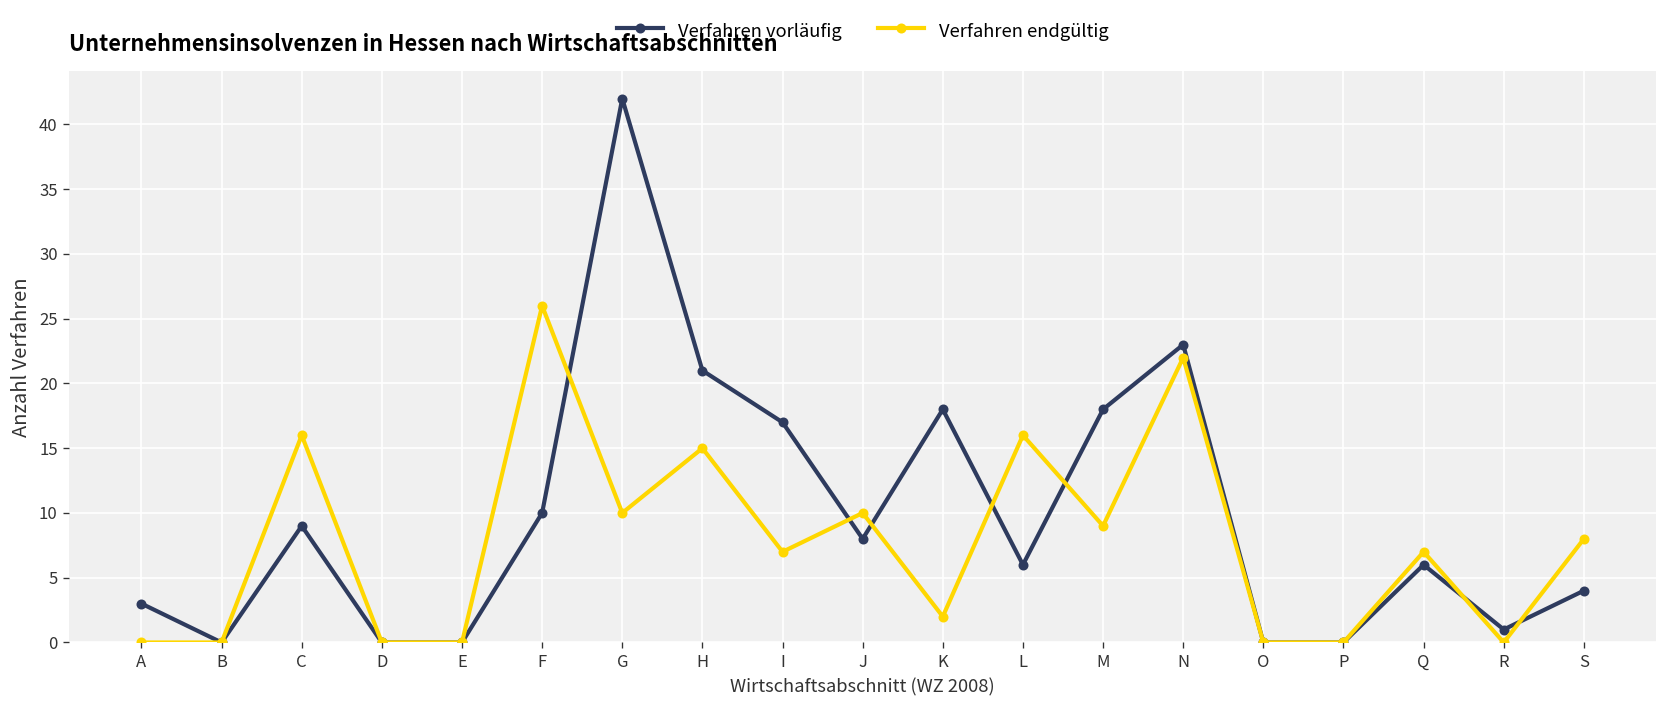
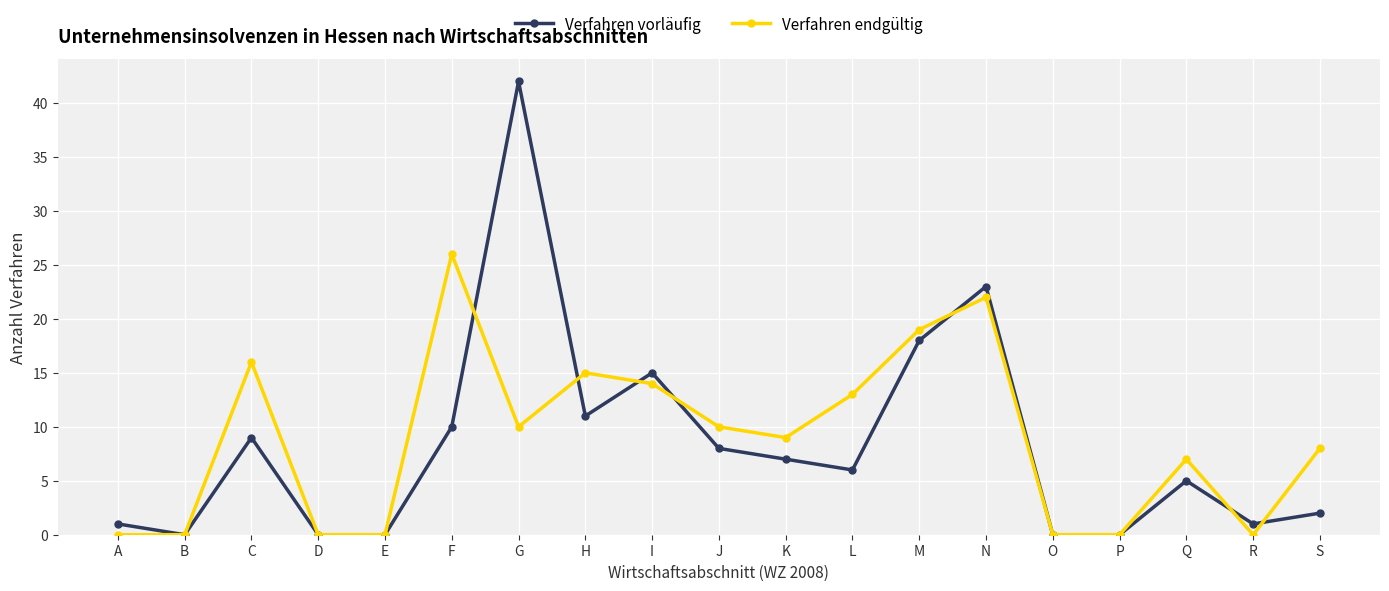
  {
    "Verfahren vorläufig": {
-     "A": 3,
+     "A": 1,
      "C": 9,
      "F": 10,
      "G": 42,
-     "H": 21,
-     "I": 17,
+     "H": 11,
+     "I": 15,
      "J": 8,
-     "K": 18,
+     "K": 7,
      "L": 6,
      "M": 18,
      "N": 23,
-     "Q": 6,
+     "Q": 5,
      "R": 1,
-     "S": 4
+     "S": 2
    },
    "Verfahren endgültig": {
      "A": 0,
      "C": 16,
      "F": 26,
      "G": 10,
      "H": 15,
-     "I": 7,
+     "I": 14,
      "J": 10,
-     "K": 2,
-     "L": 16,
-     "M": 9,
+     "K": 9,
+     "L": 13,
+     "M": 19,
      "N": 22,
      "Q": 7,
      "R": 0,
      "S": 8
    }
  }
